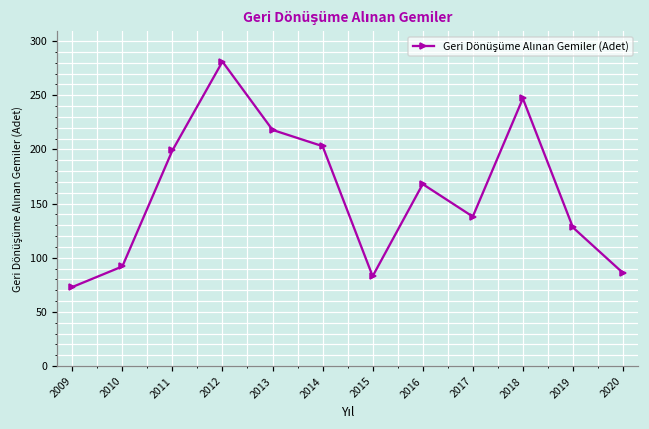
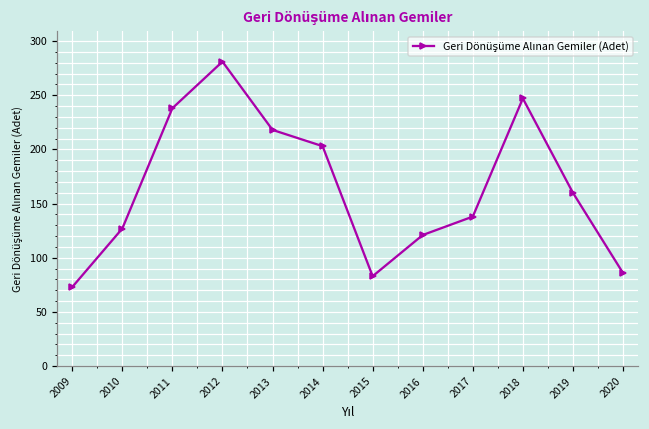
  {
    "2009": 70,
-   "2010": 90,
-   "2011": 200,
+   "2010": 130,
+   "2011": 240,
    "2012": 280,
    "2013": 220,
    "2014": 200,
    "2015": 80,
-   "2016": 170,
+   "2016": 120,
    "2017": 140,
    "2018": 250,
-   "2019": 130,
+   "2019": 160,
    "2020": 90
  }
